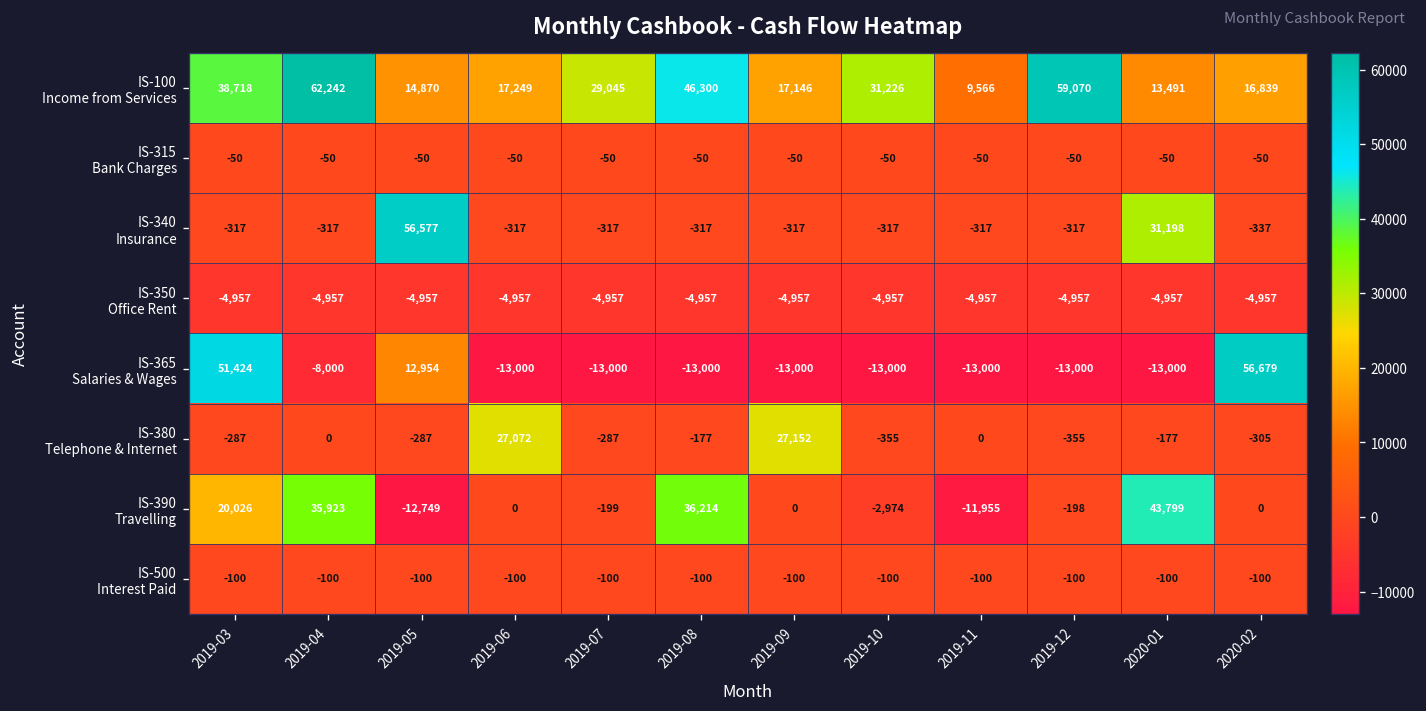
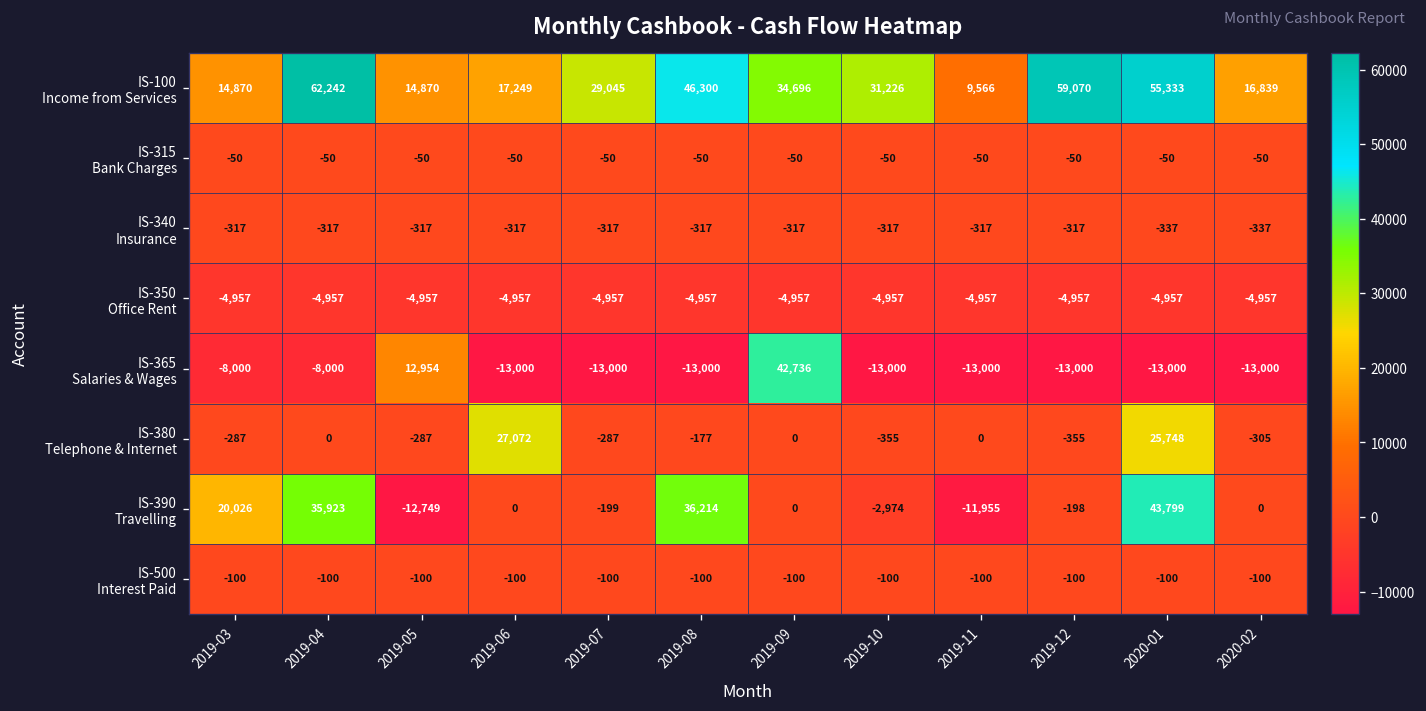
  {
    "IS-100 Income from Services": {
-     "2019-03": "38,718",
+     "2019-03": "14,870",
      "2019-04": "62,242",
      "2019-05": "14,870",
      "2019-06": "17,249",
      "2019-07": "29,045",
      "2019-08": "46,300",
-     "2019-09": "17,146",
+     "2019-09": "34,696",
      "2019-10": "31,226",
      "2019-11": "9,566",
      "2019-12": "59,070",
-     "2020-01": "13,491",
+     "2020-01": "55,333",
      "2020-02": "16,839"
    },
    "IS-315 Bank Charges": {
      "2019-03": "-50",
      "2019-04": "-50",
      "2019-05": "-50",
      "2019-06": "-50",
      "2019-07": "-50",
      "2019-08": "-50",
      "2019-09": "-50",
      "2019-10": "-50",
      "2019-11": "-50",
      "2019-12": "-50",
      "2020-01": "-50",
      "2020-02": "-50"
    },
    "IS-340 Insurance": {
      "2019-03": "-317",
      "2019-04": "-317",
-     "2019-05": "56,577",
+     "2019-05": "-317",
      "2019-06": "-317",
      "2019-07": "-317",
      "2019-08": "-317",
      "2019-09": "-317",
      "2019-10": "-317",
      "2019-11": "-317",
      "2019-12": "-317",
-     "2020-01": "31,198",
+     "2020-01": "-337",
      "2020-02": "-337"
    },
    "IS-350 Office Rent": {
      "2019-03": "-4,957",
      "2019-04": "-4,957",
      "2019-05": "-4,957",
      "2019-06": "-4,957",
      "2019-07": "-4,957",
      "2019-08": "-4,957",
      "2019-09": "-4,957",
      "2019-10": "-4,957",
      "2019-11": "-4,957",
      "2019-12": "-4,957",
      "2020-01": "-4,957",
      "2020-02": "-4,957"
    },
    "IS-365 Salaries & Wages": {
-     "2019-03": "51,424",
+     "2019-03": "-8,000",
      "2019-04": "-8,000",
      "2019-05": "12,954",
      "2019-06": "-13,000",
      "2019-07": "-13,000",
      "2019-08": "-13,000",
-     "2019-09": "-13,000",
+     "2019-09": "42,736",
      "2019-10": "-13,000",
      "2019-11": "-13,000",
      "2019-12": "-13,000",
      "2020-01": "-13,000",
-     "2020-02": "56,679"
+     "2020-02": "-13,000"
    },
    "IS-380 Telephone & Internet": {
      "2019-03": "-287",
      "2019-04": "0",
      "2019-05": "-287",
      "2019-06": "27,072",
      "2019-07": "-287",
      "2019-08": "-177",
-     "2019-09": "27,152",
+     "2019-09": "0",
      "2019-10": "-355",
      "2019-11": "0",
      "2019-12": "-355",
-     "2020-01": "-177",
+     "2020-01": "25,748",
      "2020-02": "-305"
    },
    "IS-390 Travelling": {
      "2019-03": "20,026",
      "2019-04": "35,923",
      "2019-05": "-12,749",
      "2019-06": "0",
      "2019-07": "-199",
      "2019-08": "36,214",
      "2019-09": "0",
      "2019-10": "-2,974",
      "2019-11": "-11,955",
      "2019-12": "-198",
      "2020-01": "43,799",
      "2020-02": "0"
    },
    "IS-500 Interest Paid": {
      "2019-03": "-100",
      "2019-04": "-100",
      "2019-05": "-100",
      "2019-06": "-100",
      "2019-07": "-100",
      "2019-08": "-100",
      "2019-09": "-100",
      "2019-10": "-100",
      "2019-11": "-100",
      "2019-12": "-100",
      "2020-01": "-100",
      "2020-02": "-100"
    }
  }
